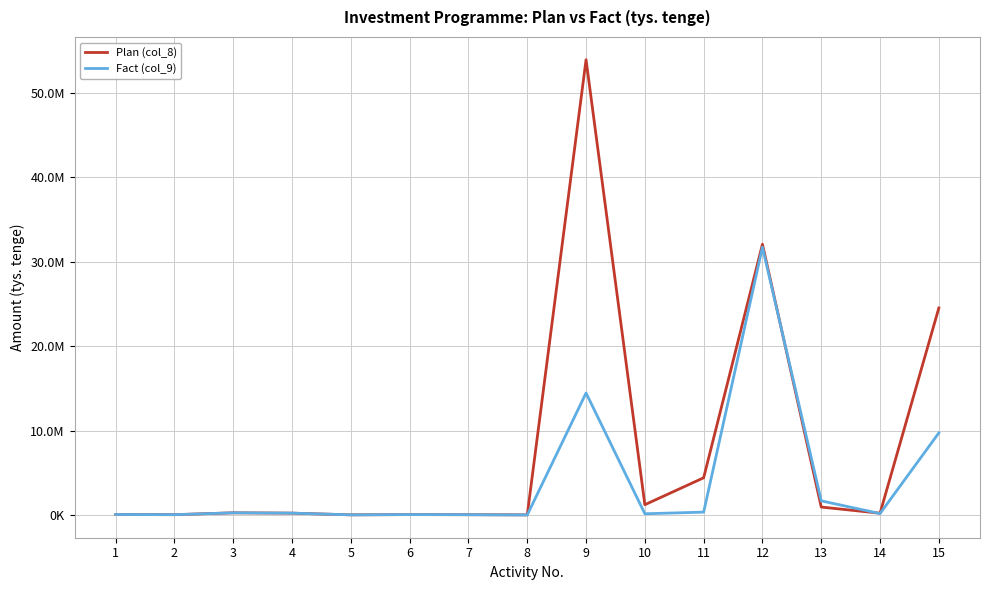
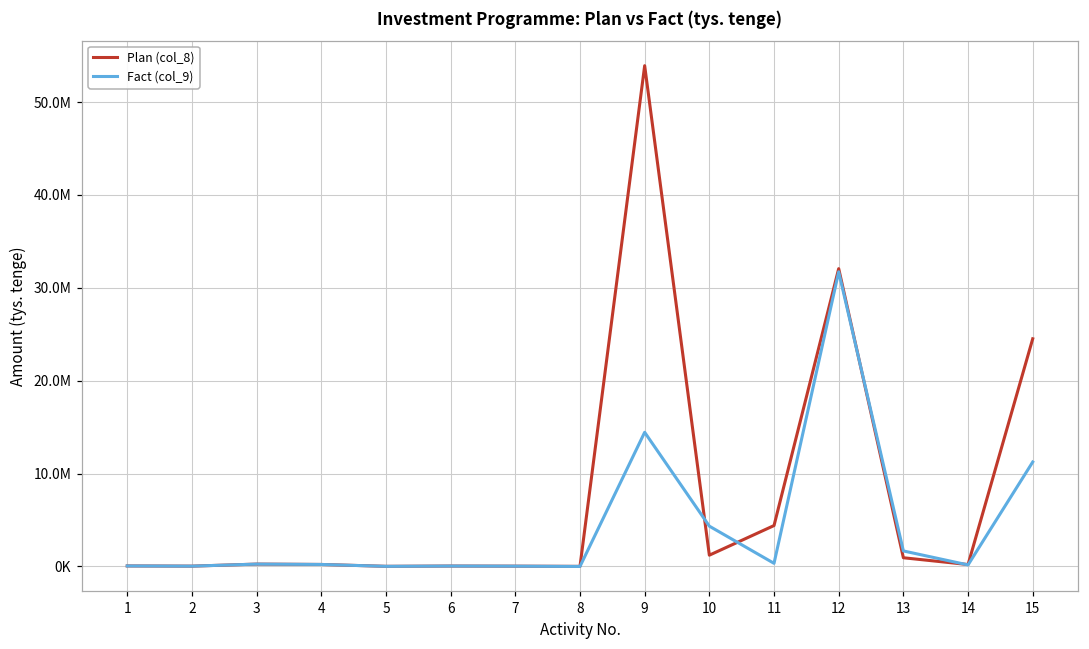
  {
    "Plan (col_8)": {
      "9": 54000000,
      "10": 1000000,
      "11": 4000000,
      "12": 32000000,
      "13": 1000000,
      "15": 25000000
    },
    "Fact (col_9)": {
      "9": 14000000,
-     "10": 0,
+     "10": 4000000,
      "11": 0,
      "12": 32000000,
      "13": 2000000,
-     "15": 10000000
+     "15": 11000000
    }
  }
